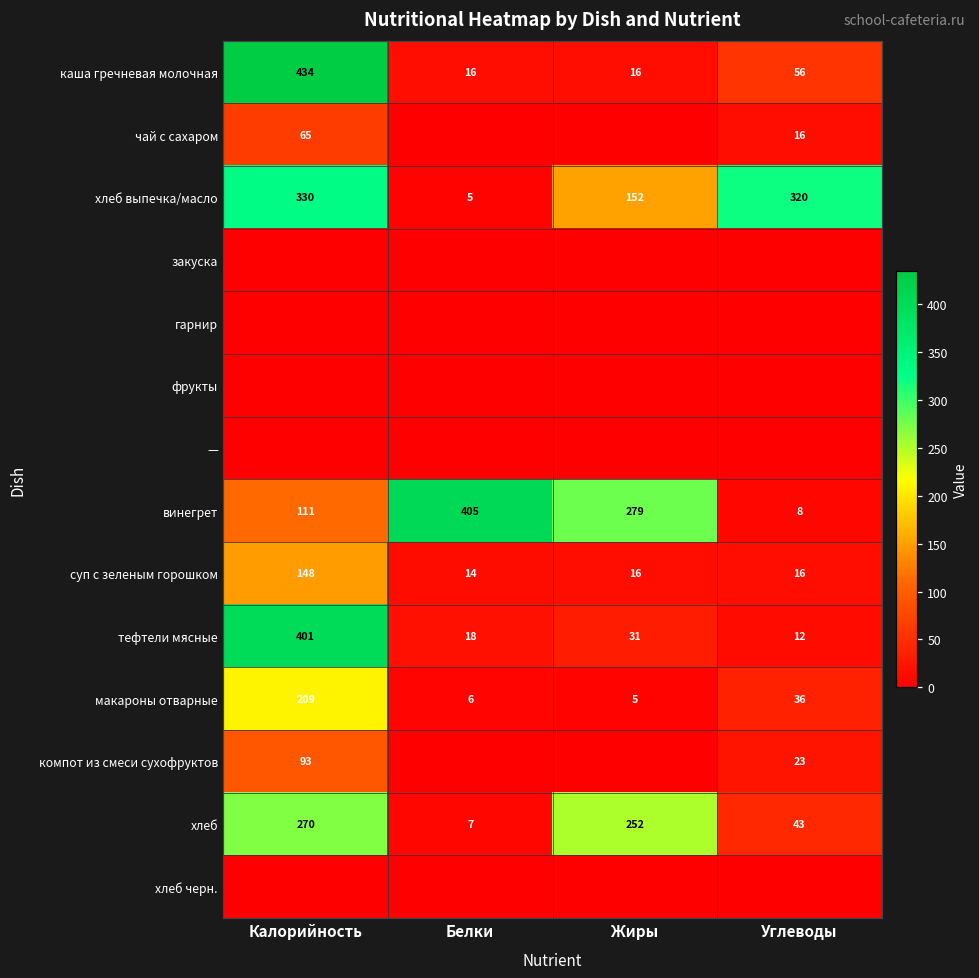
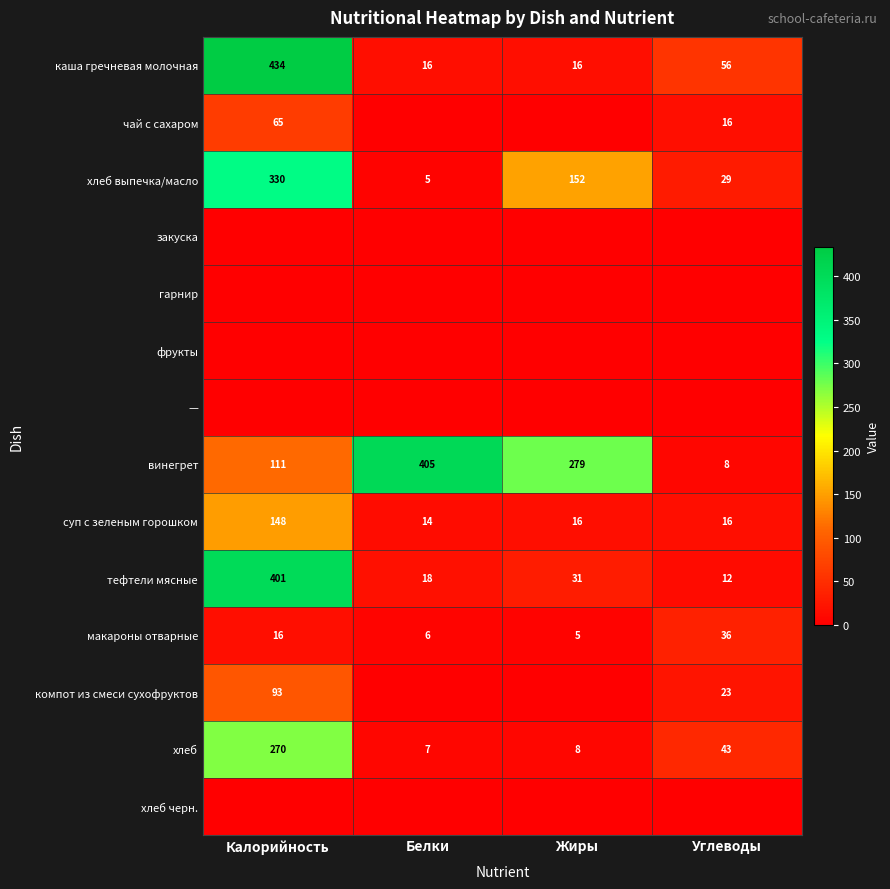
  {
    "каша гречневая молочная": {
      "Калорийность": 434,
      "Белки": 16,
      "Жиры": 16,
      "Углеводы": 56
    },
    "чай с сахаром": {
      "Калорийность": 65,
      "Углеводы": 16
    },
    "хлеб выпечка/масло": {
      "Калорийность": 330,
      "Белки": 5,
      "Жиры": 152,
-     "Углеводы": 320
+     "Углеводы": 29
    },
    "винегрет": {
      "Калорийность": 111,
      "Белки": 405,
      "Жиры": 279,
      "Углеводы": 8
    },
    "суп с зеленым горошком": {
      "Калорийность": 148,
      "Белки": 14,
      "Жиры": 16,
      "Углеводы": 16
    },
    "тефтели мясные": {
      "Калорийность": 401,
      "Белки": 18,
      "Жиры": 31,
      "Углеводы": 12
    },
    "макароны отварные": {
-     "Калорийность": 209,
+     "Калорийность": 16,
      "Белки": 6,
      "Жиры": 5,
      "Углеводы": 36
    },
    "компот из смеси сухофруктов": {
      "Калорийность": 93,
      "Углеводы": 23
    },
    "хлеб": {
      "Калорийность": 270,
      "Белки": 7,
-     "Жиры": 252,
+     "Жиры": 8,
      "Углеводы": 43
    }
  }
